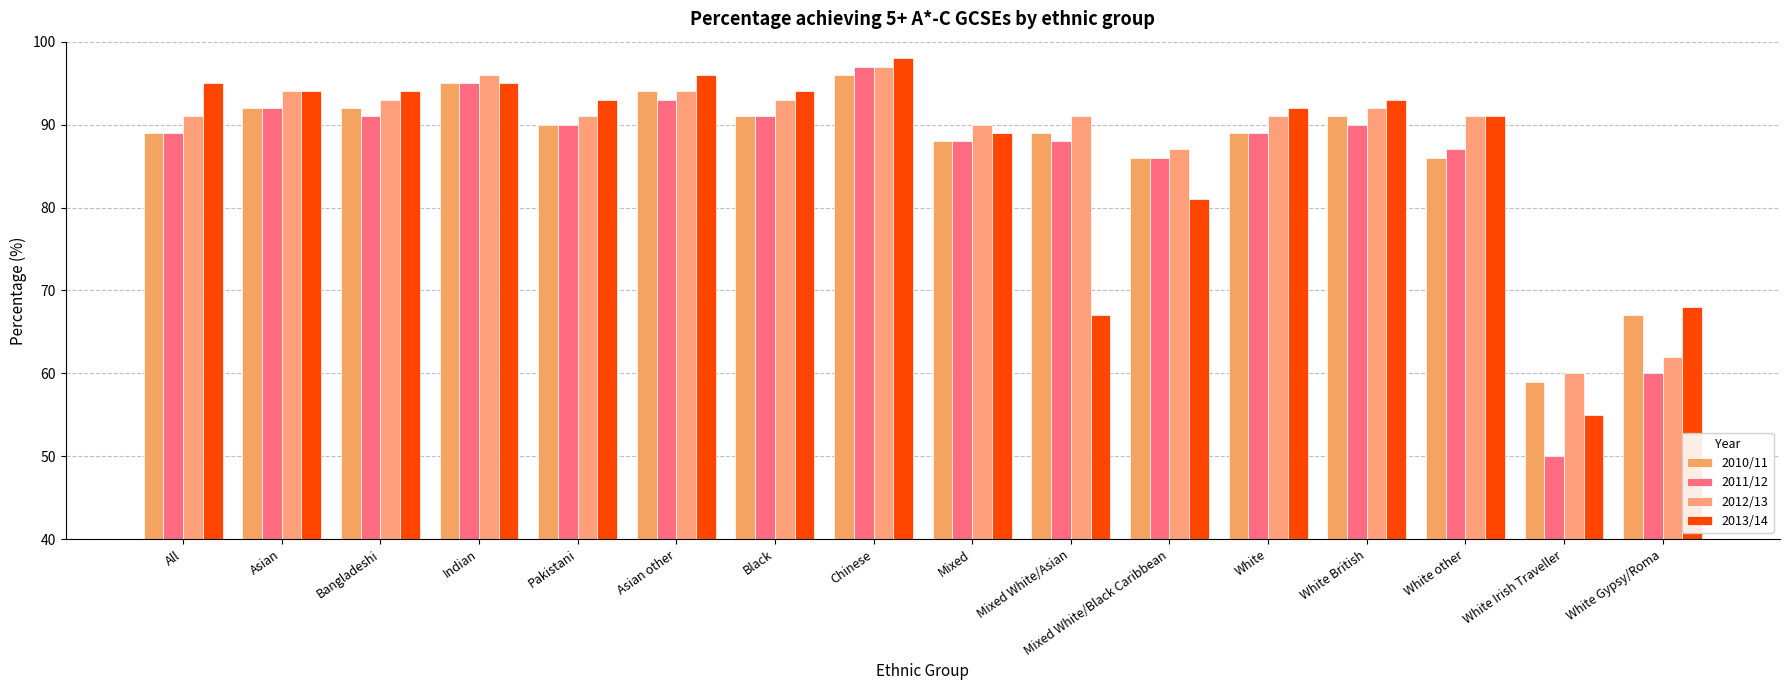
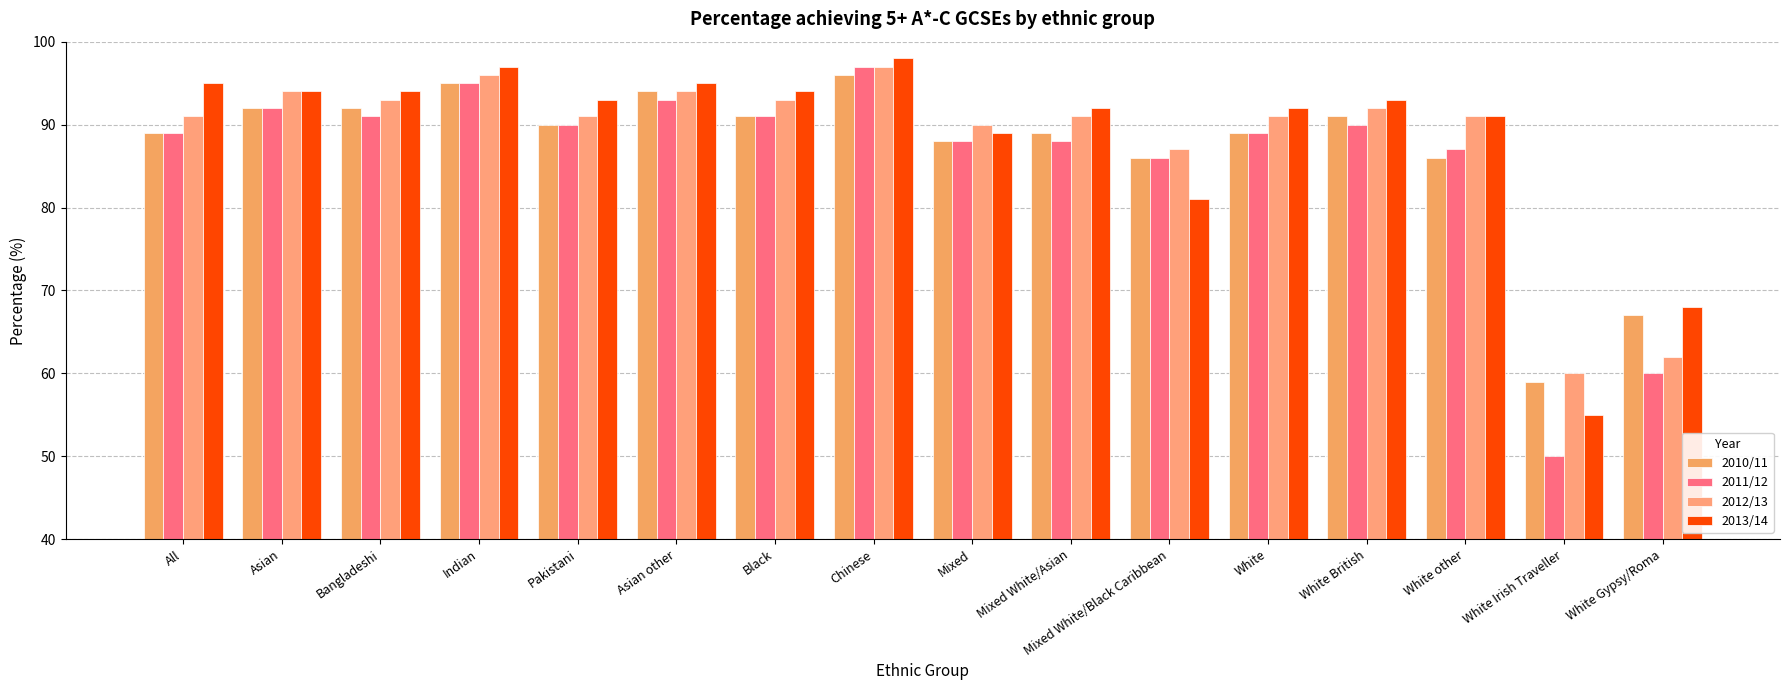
  {
    "2013/14": {
      "All": 95,
      "Asian": 94,
      "Bangladeshi": 94,
-     "Indian": 95,
+     "Indian": 97,
      "Pakistani": 93,
-     "Asian other": 96,
+     "Asian other": 95,
      "Black": 94,
      "Chinese": 98,
      "Mixed": 89,
-     "Mixed White/Asian": 67,
+     "Mixed White/Asian": 92,
      "Mixed White/Black Caribbean": 81,
      "White": 92,
      "White British": 93,
      "White other": 91,
      "White Irish Traveller": 55,
      "White Gypsy/Roma": 68
    }
  }
